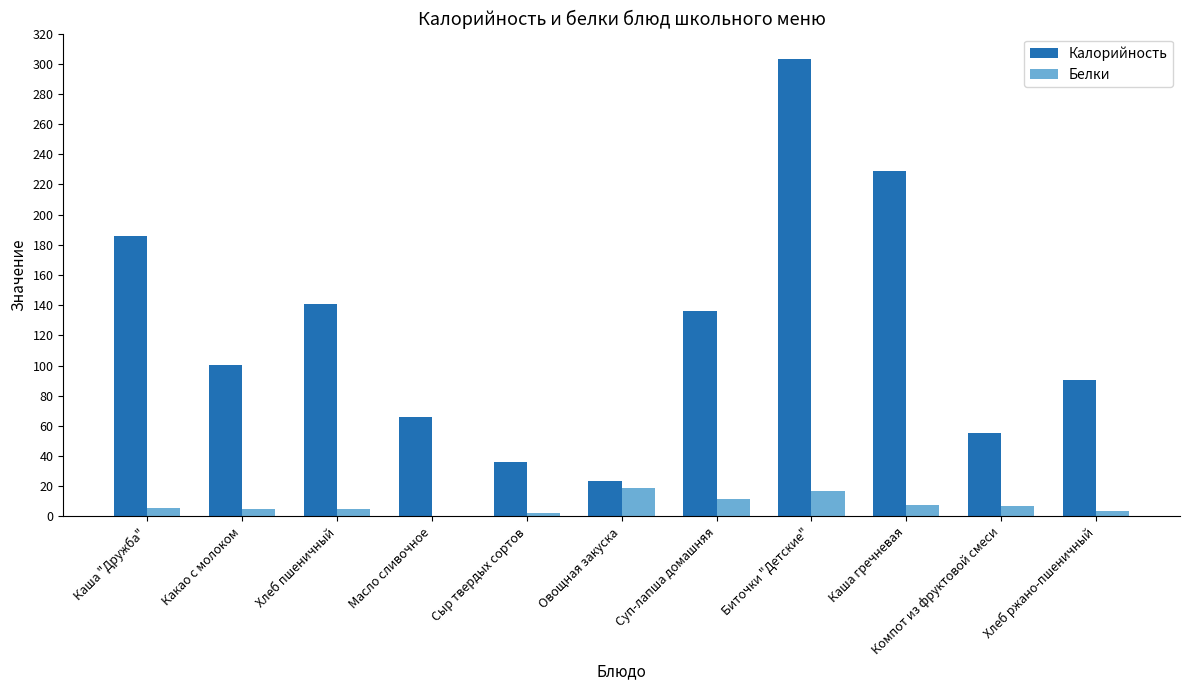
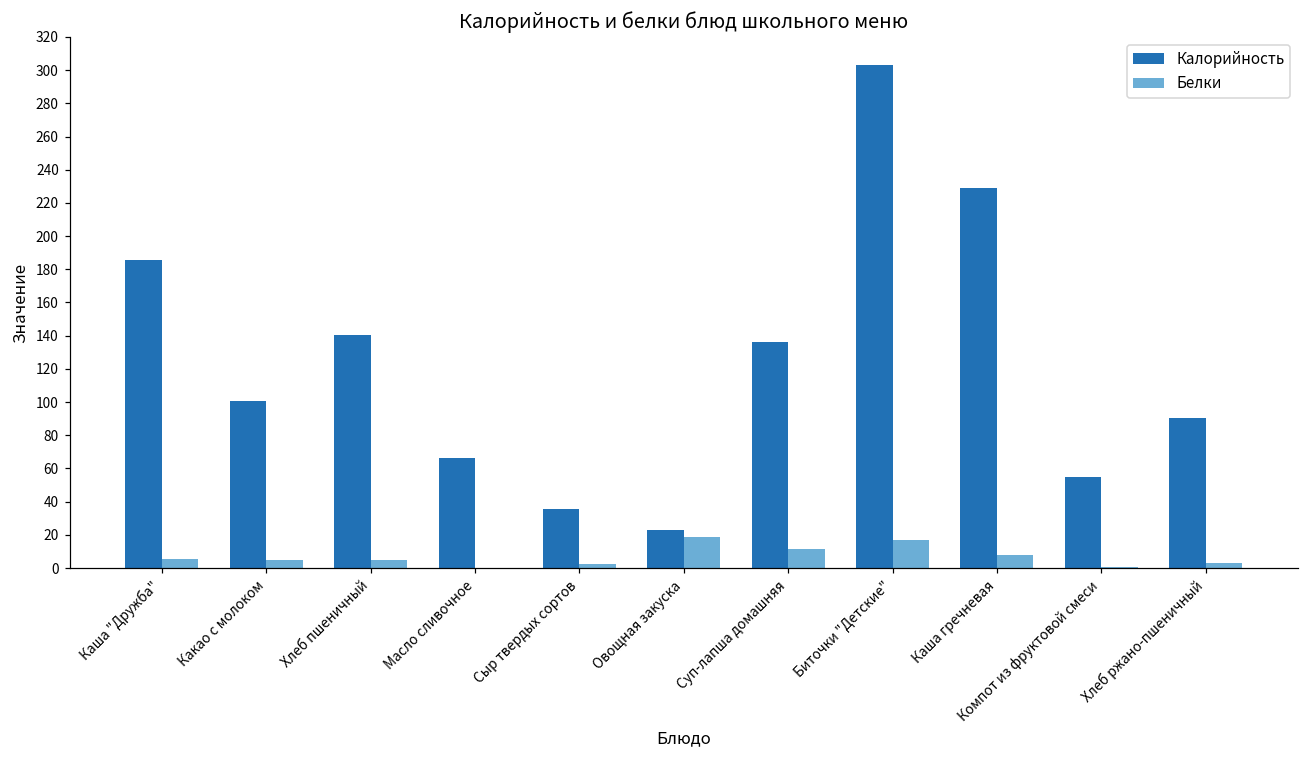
  {
    "Калорийность": {
      "Каша \"Дружба\"": 186,
      "Какао с молоком": 100,
      "Хлеб пшеничный": 141,
      "Масло сливочное": 66,
      "Сыр твердых сортов": 36,
      "Овощная закуска": 23,
      "Суп-лапша домашняя": 136,
      "Биточки \"Детские\"": 303,
      "Каша гречневая": 229,
      "Компот из фруктовой смеси": 55,
      "Хлеб ржано-пшеничный": 90
    },
    "Белки": {
      "Каша \"Дружба\"": 6,
      "Какао с молоком": 5,
      "Хлеб пшеничный": 5,
      "Сыр твердых сортов": 2,
      "Овощная закуска": 19,
      "Суп-лапша домашняя": 11,
      "Биточки \"Детские\"": 17,
      "Каша гречневая": 8,
-     "Компот из фруктовой смеси": 7,
+     "Компот из фруктовой смеси": 1,
      "Хлеб ржано-пшеничный": 3
    }
  }
